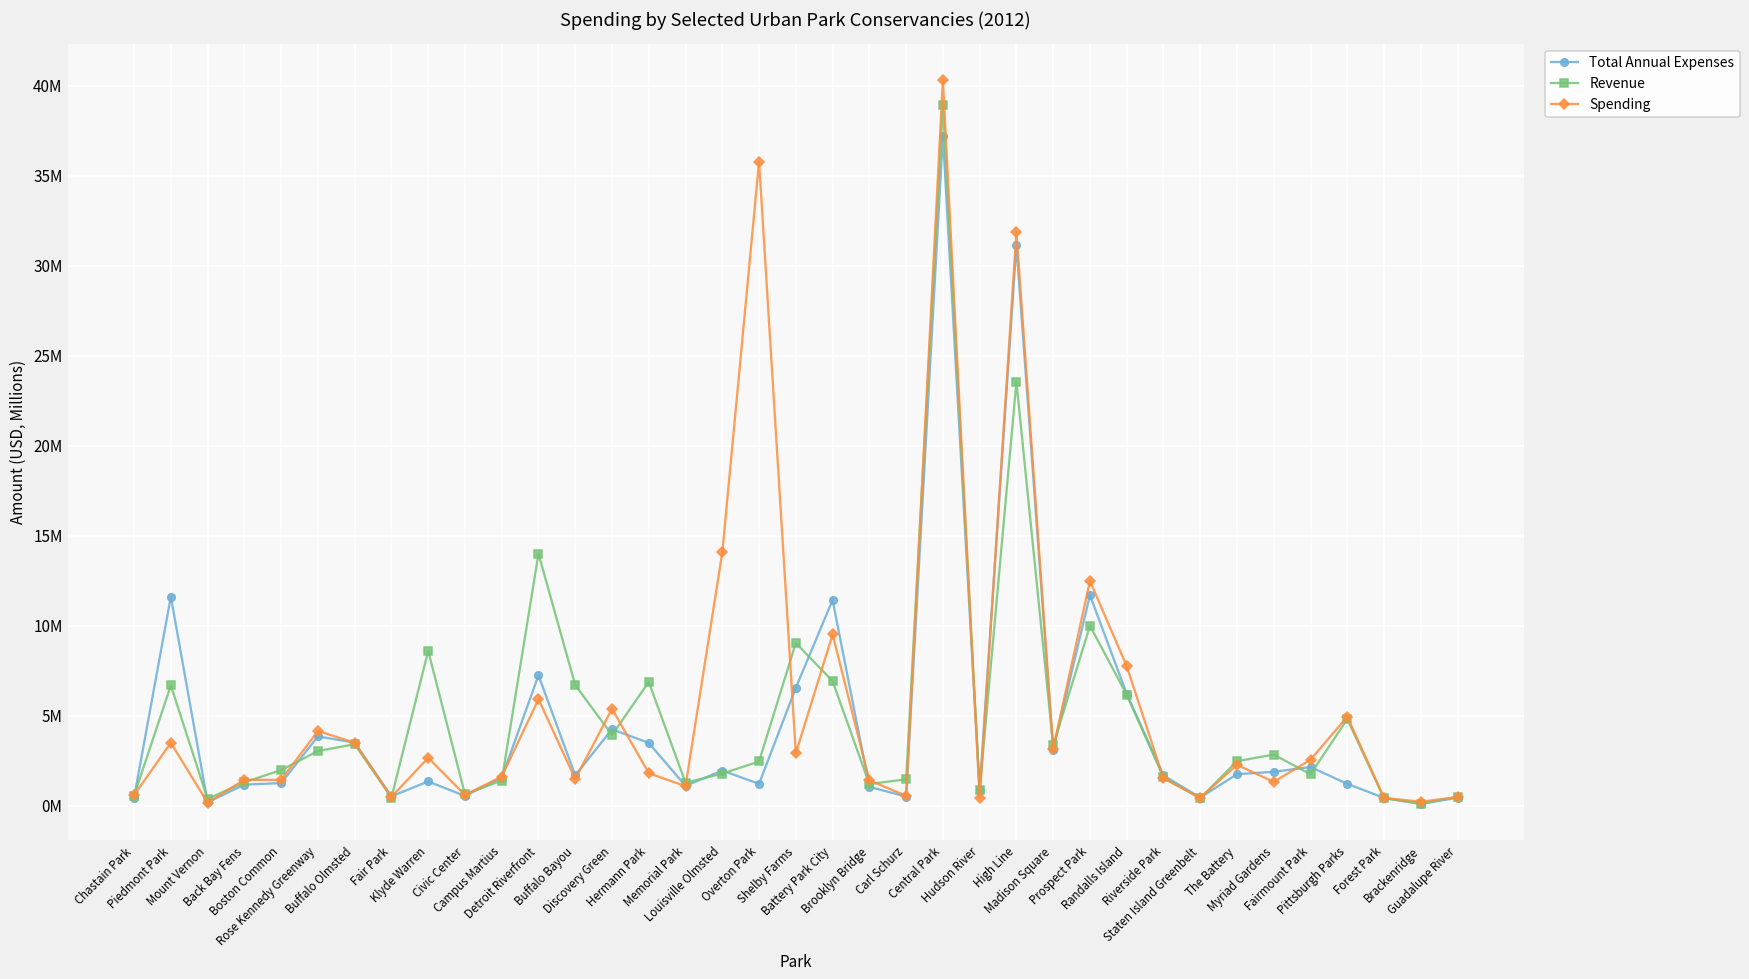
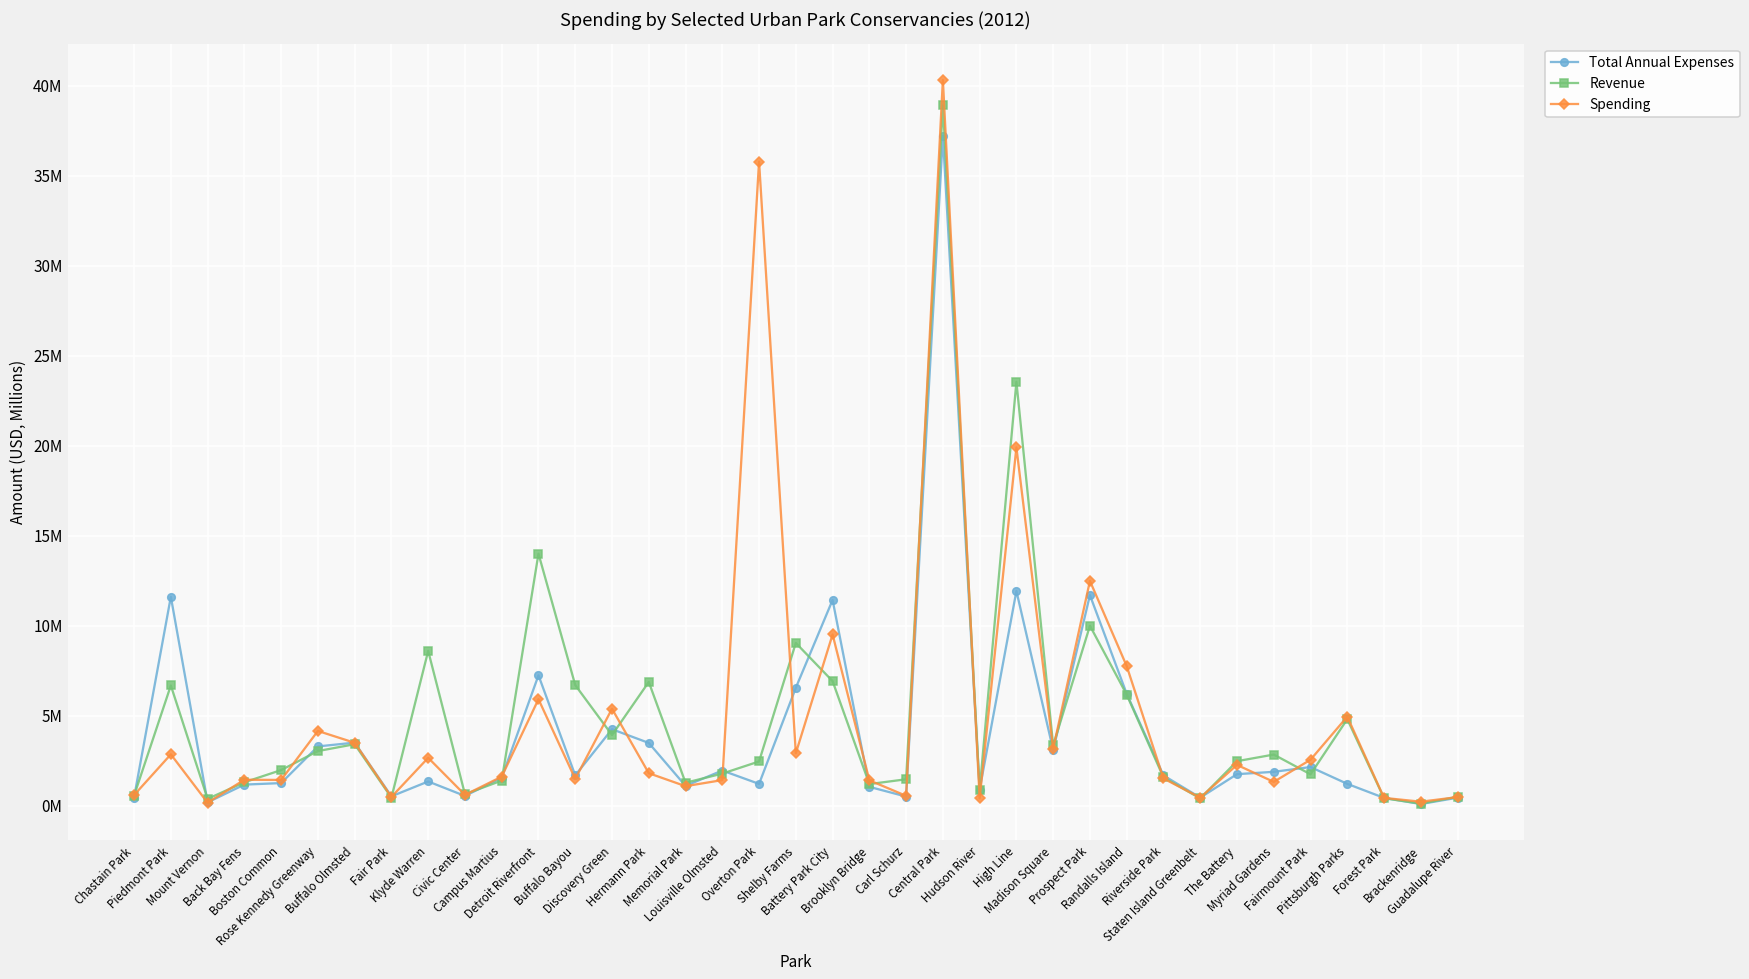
  {
    "Total Annual Expenses": {
      "Piedmont Park": 11600000,
      "Boston Common": 1300000,
-     "Rose Kennedy Greenway": 3800000,
+     "Rose Kennedy Greenway": 3300000,
      "Klyde Warren": 1300000,
      "Detroit Riverfront": 7200000,
      "Buffalo Bayou": 1700000,
      "Discovery Green": 4200000,
      "Hermann Park": 3500000,
      "Louisville Olmsted": 2000000,
      "Overton Park": 1200000,
      "Shelby Farms": 6600000,
      "Battery Park City": 11400000,
      "Central Park": 37200000,
-     "High Line": 31100000,
+     "High Line": 11900000,
      "Prospect Park": 11700000,
      "The Battery": 1800000,
      "Myriad Gardens": 1900000,
      "Fairmount Park": 2100000,
      "Pittsburgh Parks": 1200000
    },
    "Revenue": {
      "Piedmont Park": 6700000,
      "Mount Vernon": 400000,
      "Boston Common": 2000000,
      "Rose Kennedy Greenway": 3000000,
      "Klyde Warren": 8600000,
      "Campus Martius": 1400000,
      "Detroit Riverfront": 14000000,
      "Buffalo Bayou": 6700000,
      "Discovery Green": 3900000,
      "Hermann Park": 6900000,
      "Memorial Park": 1300000,
      "Louisville Olmsted": 1800000,
      "Overton Park": 2500000,
      "Shelby Farms": 9000000,
      "Battery Park City": 6900000,
      "Carl Schurz": 1500000,
      "Central Park": 38900000,
      "High Line": 23600000,
      "Madison Square": 3300000,
      "Prospect Park": 10000000,
      "The Battery": 2500000,
      "Myriad Gardens": 2800000,
      "Fairmount Park": 1700000
    },
    "Spending": {
-     "Piedmont Park": 3500000,
+     "Piedmont Park": 2900000,
      "Boston Common": 1400000,
      "Rose Kennedy Greenway": 4200000,
      "Klyde Warren": 2700000,
      "Detroit Riverfront": 5900000,
      "Buffalo Bayou": 1500000,
      "Discovery Green": 5400000,
      "Hermann Park": 1800000,
-     "Louisville Olmsted": 14100000,
+     "Louisville Olmsted": 1400000,
      "Overton Park": 35800000,
      "Shelby Farms": 2900000,
      "Battery Park City": 9500000,
      "Brooklyn Bridge": 1400000,
      "Central Park": 40300000,
      "Hudson River": 400000,
-     "High Line": 31900000,
+     "High Line": 19900000,
      "Prospect Park": 12500000,
      "Randalls Island": 7800000,
      "The Battery": 2300000,
      "Myriad Gardens": 1300000,
      "Fairmount Park": 2600000
    }
  }
